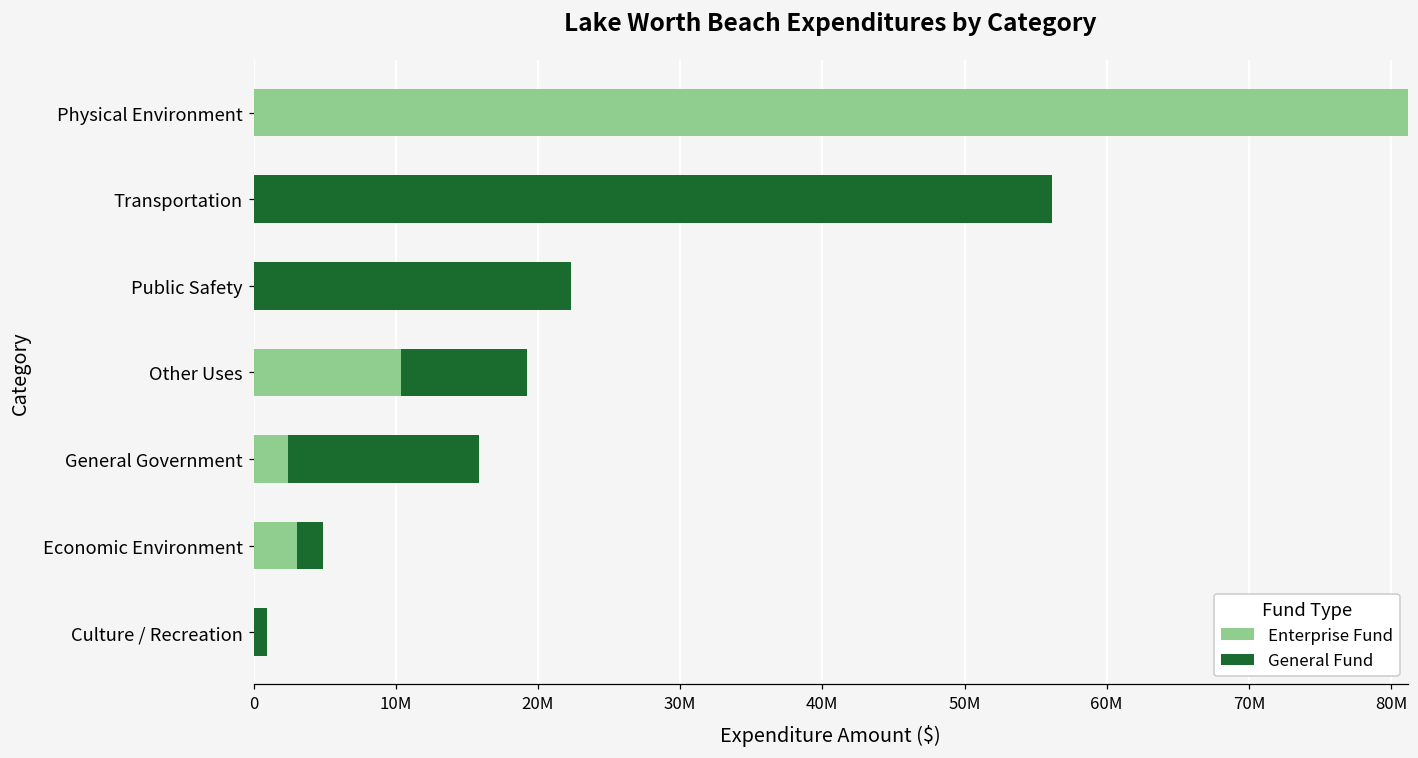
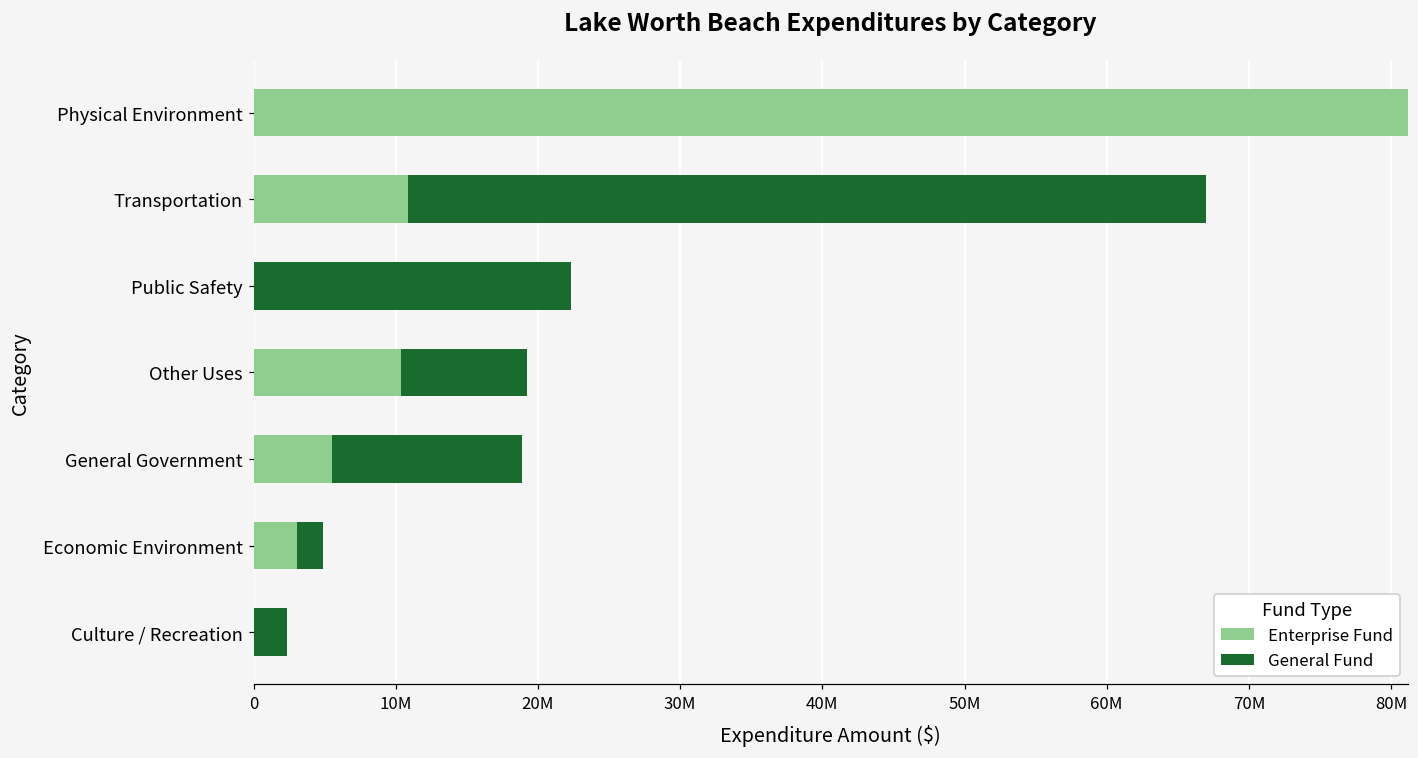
  {
    "Enterprise Fund": {
      "Physical Environment": 81200000,
-     "Transportation": 0,
+     "Transportation": 10900000,
      "Public Safety": 0,
      "Other Uses": 10300000,
-     "General Government": 2400000,
+     "General Government": 5500000,
      "Economic Environment": 3100000,
      "Culture / Recreation": 0
    },
    "General Fund": {
      "Physical Environment": 0,
      "Transportation": 56100000,
      "Public Safety": 22300000,
      "Other Uses": 8900000,
      "General Government": 13400000,
      "Economic Environment": 1800000,
-     "Culture / Recreation": 900000
+     "Culture / Recreation": 2300000
    }
  }
